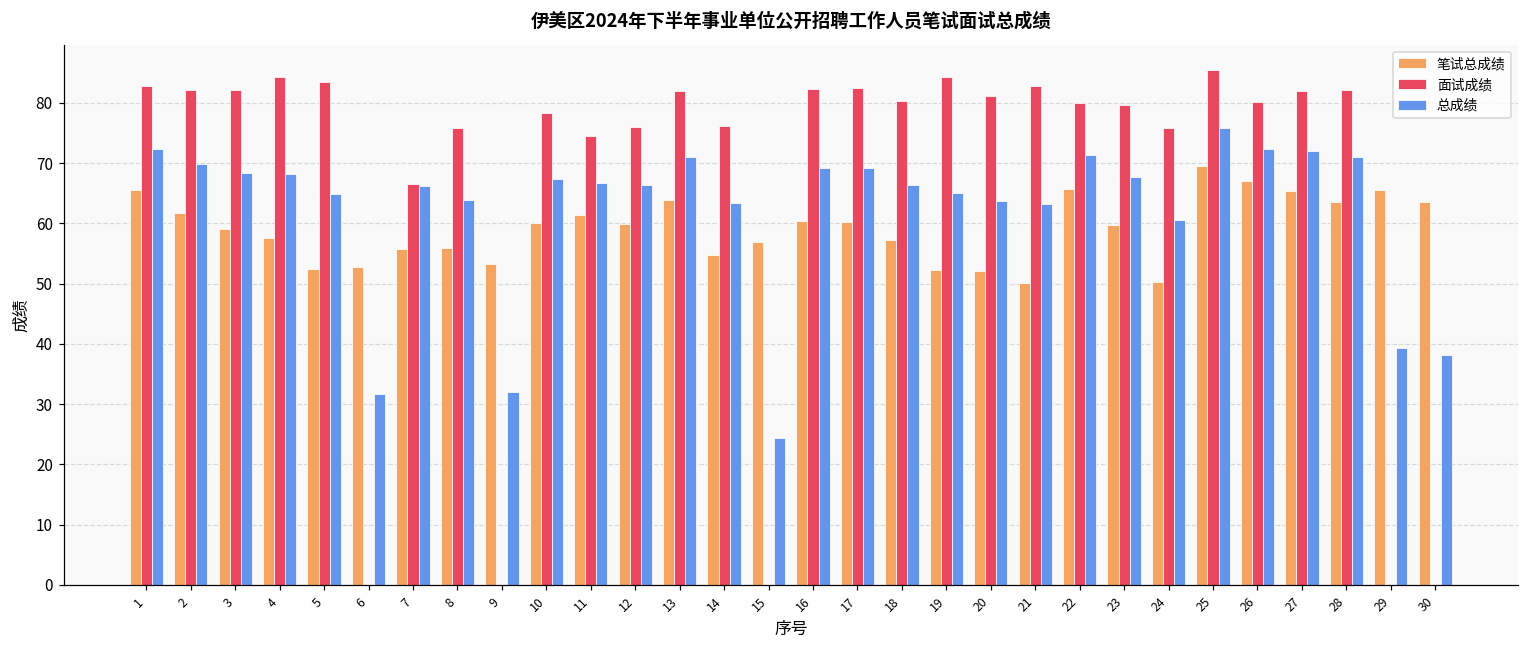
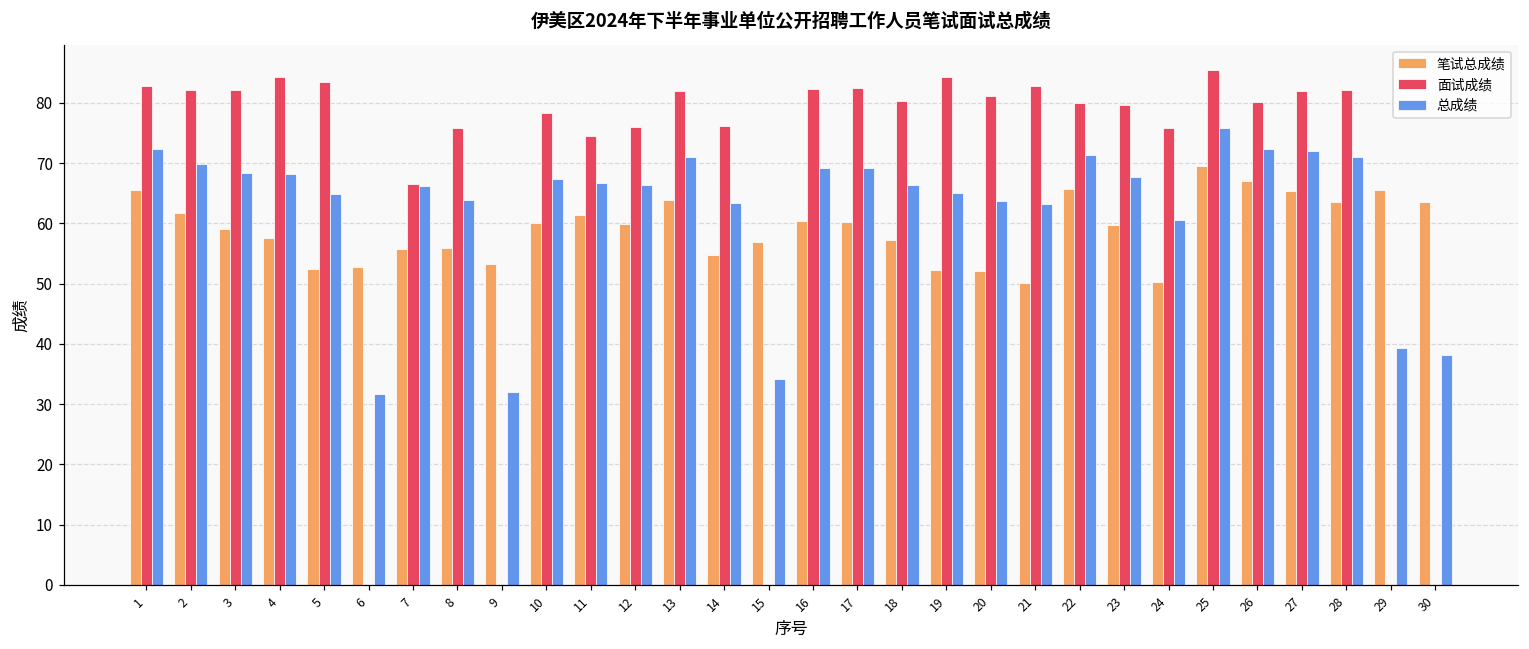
  {
    "笔试总成绩": {
      "1": 66,
      "2": 62,
      "3": 59,
      "4": 58,
      "5": 52,
      "6": 53,
      "7": 56,
      "8": 56,
      "9": 53,
      "10": 60,
      "11": 61,
      "12": 60,
      "13": 64,
      "14": 55,
      "15": 57,
      "16": 60,
      "17": 60,
      "18": 57,
      "19": 52,
      "20": 52,
      "21": 50,
      "22": 66,
      "23": 60,
      "24": 50,
      "25": 69,
      "26": 67,
      "27": 65,
      "28": 64,
      "29": 66,
      "30": 64
    },
    "面试成绩": {
      "1": 83,
      "2": 82,
      "3": 82,
      "4": 84,
      "5": 84,
      "6": 0,
      "7": 67,
      "8": 76,
      "9": 0,
      "10": 78,
      "11": 75,
      "12": 76,
      "13": 82,
      "14": 76,
      "15": 0,
      "16": 82,
      "17": 83,
      "18": 80,
      "19": 84,
      "20": 81,
      "21": 83,
      "22": 80,
      "23": 80,
      "24": 76,
      "25": 85,
      "26": 80,
      "27": 82,
      "28": 82,
      "29": 0,
      "30": 0
    },
    "总成绩": {
      "1": 72,
      "2": 70,
      "3": 68,
      "4": 68,
      "5": 65,
      "6": 32,
      "7": 66,
      "8": 64,
      "9": 32,
      "10": 67,
      "11": 67,
      "12": 66,
      "13": 71,
      "14": 63,
-     "15": 24,
+     "15": 34,
      "16": 69,
      "17": 69,
      "18": 66,
      "19": 65,
      "20": 64,
      "21": 63,
      "22": 71,
      "23": 68,
      "24": 61,
      "25": 76,
      "26": 72,
      "27": 72,
      "28": 71,
      "29": 39,
      "30": 38
    }
  }
